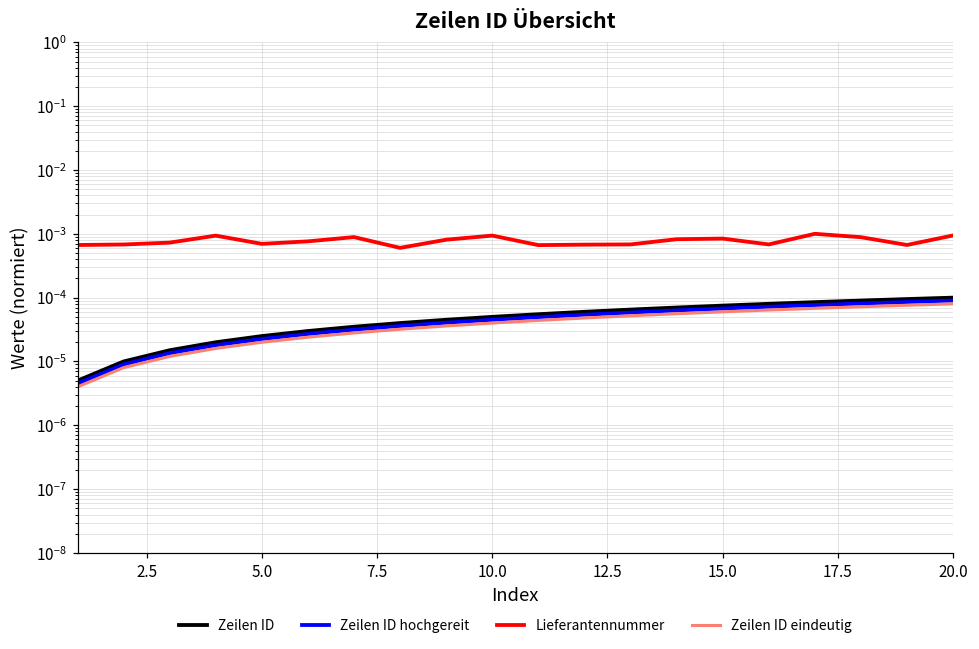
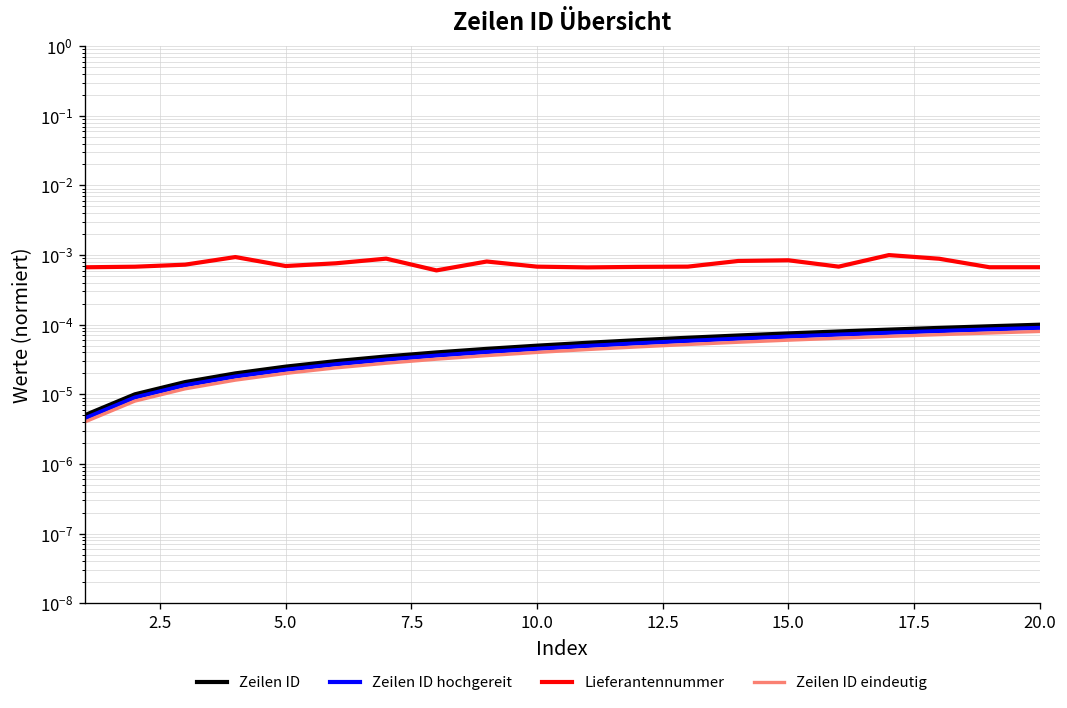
  {
    "Zeilen ID": {
      "5.0": 0.000025,
      "10.0": 0.00005,
      "15.0": 0.00008,
      "20.0": 0.0001
    },
    "Zeilen ID hochgereit": {
      "5.0": 0.000023,
      "10.0": 0.00005,
      "15.0": 0.00007,
      "20.0": 0.00009
    },
    "Lieferantennummer": {
      "5.0": 0.0007,
-     "10.0": 0.0009,
+     "10.0": 0.0007,
      "15.0": 0.0008,
-     "20.0": 0.0009
+     "20.0": 0.0007
    },
    "Zeilen ID eindeutig": {
      "5.0": 0.000020,
      "10.0": 0.00004,
      "15.0": 0.00006,
      "20.0": 0.00008
    }
  }
